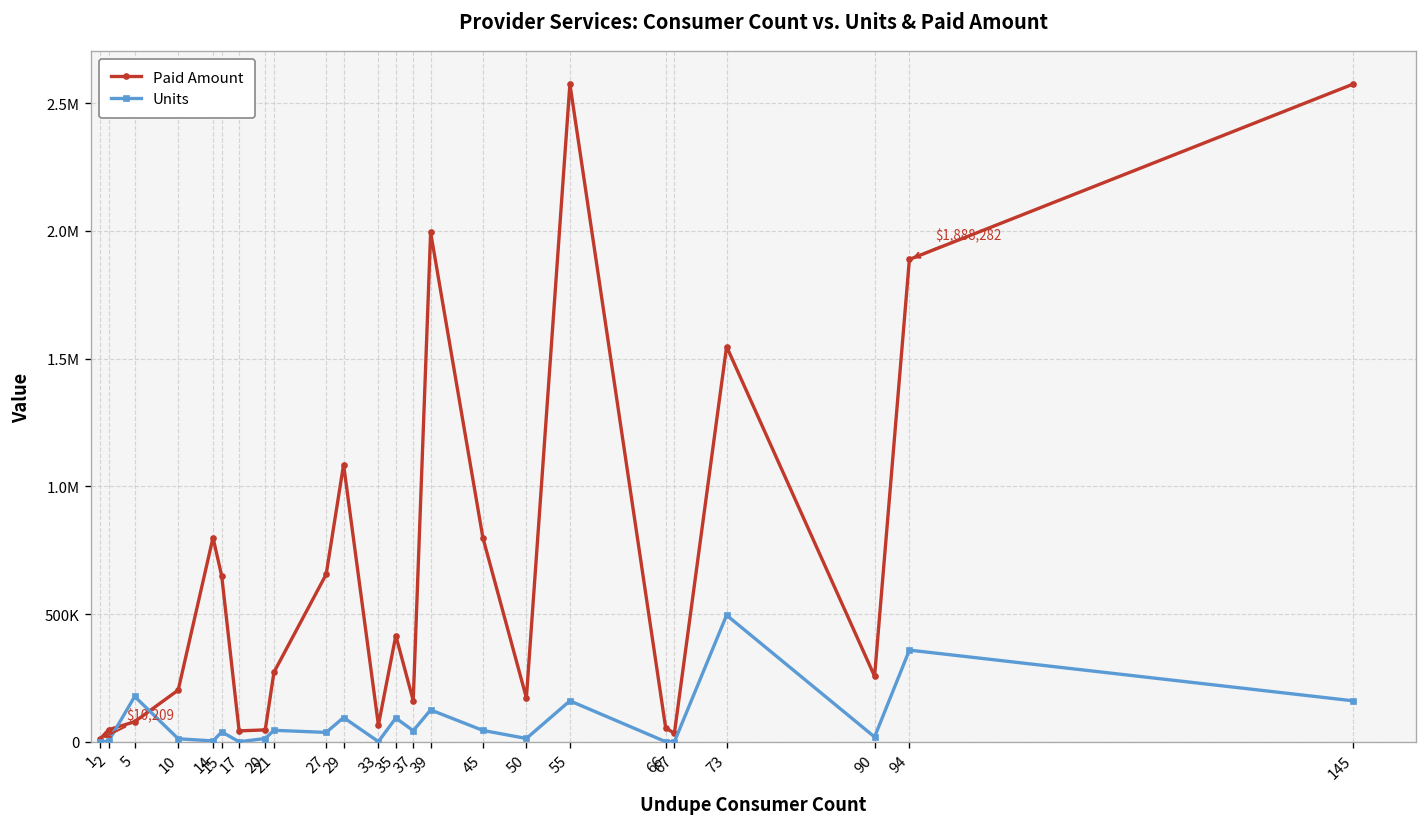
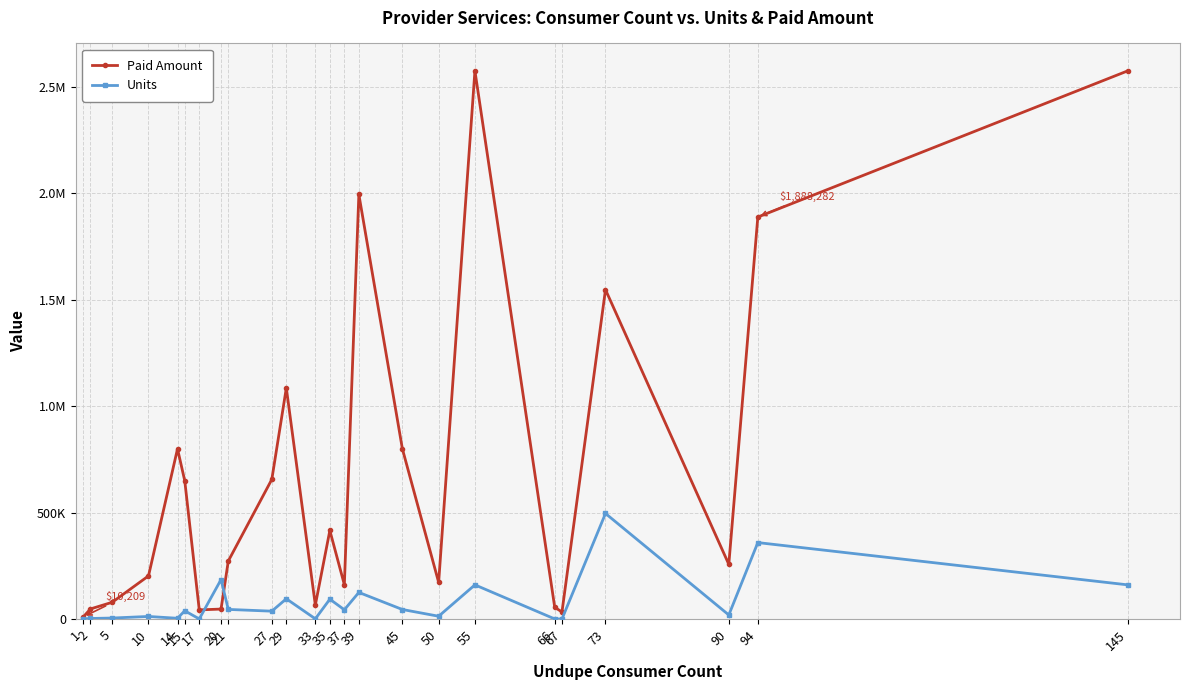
  {
    "Paid Amount": {
      "94": "$1,888,282"
    },
    "Units": {
      "2": "0",
-     "5": "180000",
+     "5": "10000",
      "10": "10000",
      "14": "0",
      "15": "40000",
      "17": "0",
-     "20": "10000",
+     "20": "190000",
      "21": "50000",
      "27": "40000",
      "29": "100000",
      "33": "0",
      "35": "90000",
      "37": "40000",
      "39": "130000",
      "45": "50000",
      "50": "10000",
      "55": "160000",
      "66": "0",
      "67": "0",
      "73": "500000",
      "90": "20000",
      "94": "360000",
      "145": "160000"
    }
  }
